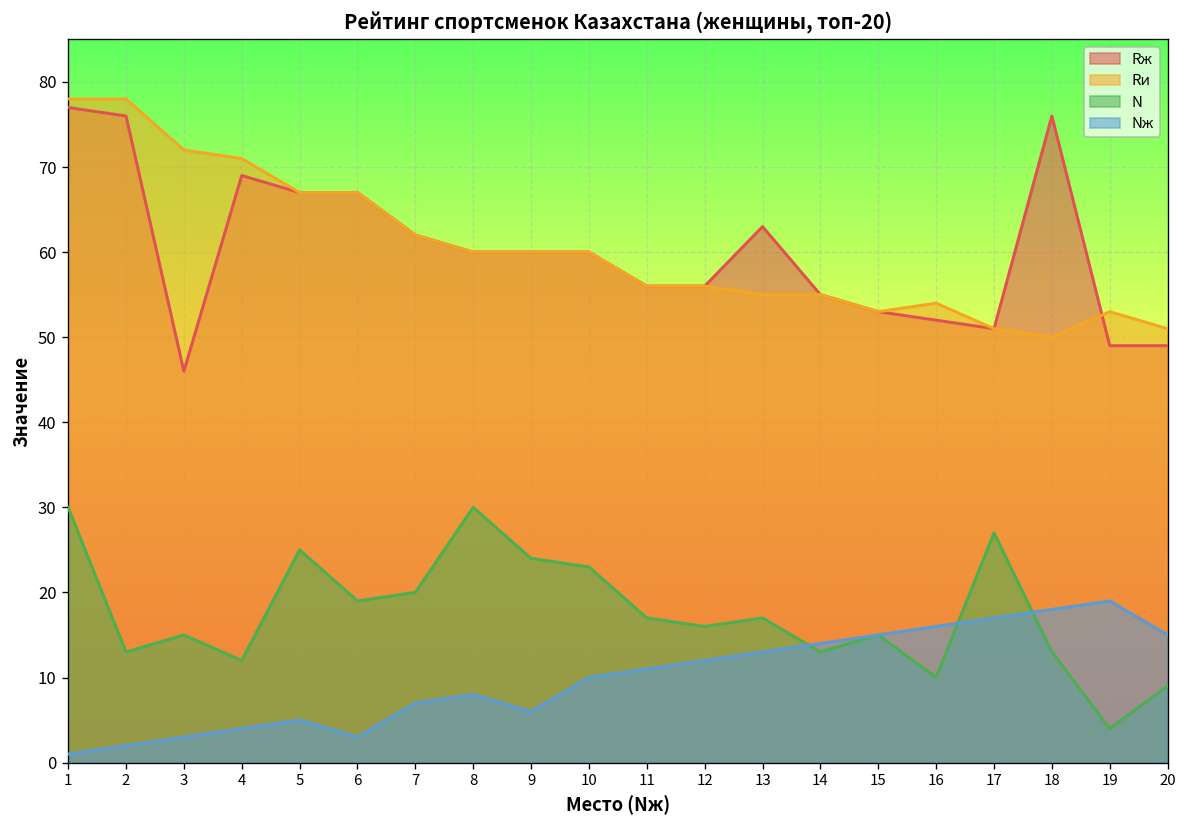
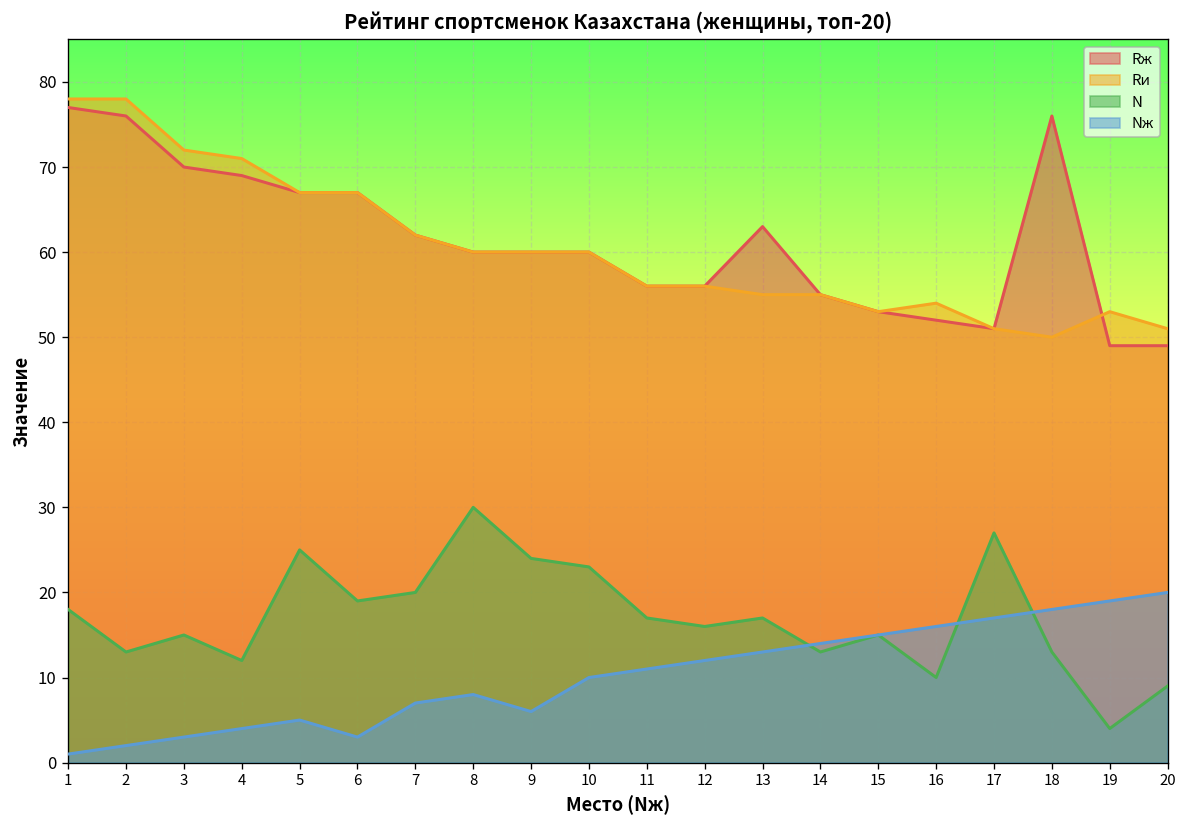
  {
    "Rж": {
      "1": 77,
      "2": 76,
-     "3": 46,
+     "3": 70,
      "4": 69,
      "13": 63,
      "16": 52,
      "18": 76,
      "19": 49,
      "20": 49
    },
    "Rи": {
      "1": 78,
      "2": 78,
      "3": 72,
      "4": 71,
      "13": 55,
      "16": 54,
      "18": 50,
      "19": 53,
      "20": 51
    },
    "N": {
-     "1": 30,
+     "1": 18,
      "2": 13,
      "3": 15,
      "4": 12,
      "5": 25,
      "6": 19,
      "7": 20,
      "8": 30,
      "9": 24,
      "10": 23,
      "11": 17,
      "12": 16,
      "13": 17,
      "14": 13,
      "16": 10,
      "17": 27,
      "18": 13,
      "19": 4,
      "20": 9
    },
    "Nж": {
      "1": 1,
      "2": 2,
      "3": 3,
      "4": 4,
      "5": 5,
      "6": 3,
      "7": 7,
      "8": 8,
      "9": 6,
      "10": 10,
      "11": 11,
      "12": 12,
      "13": 13,
      "14": 14,
      "16": 16,
      "17": 17,
      "18": 18,
      "19": 19,
-     "20": 15
+     "20": 20
    }
  }
